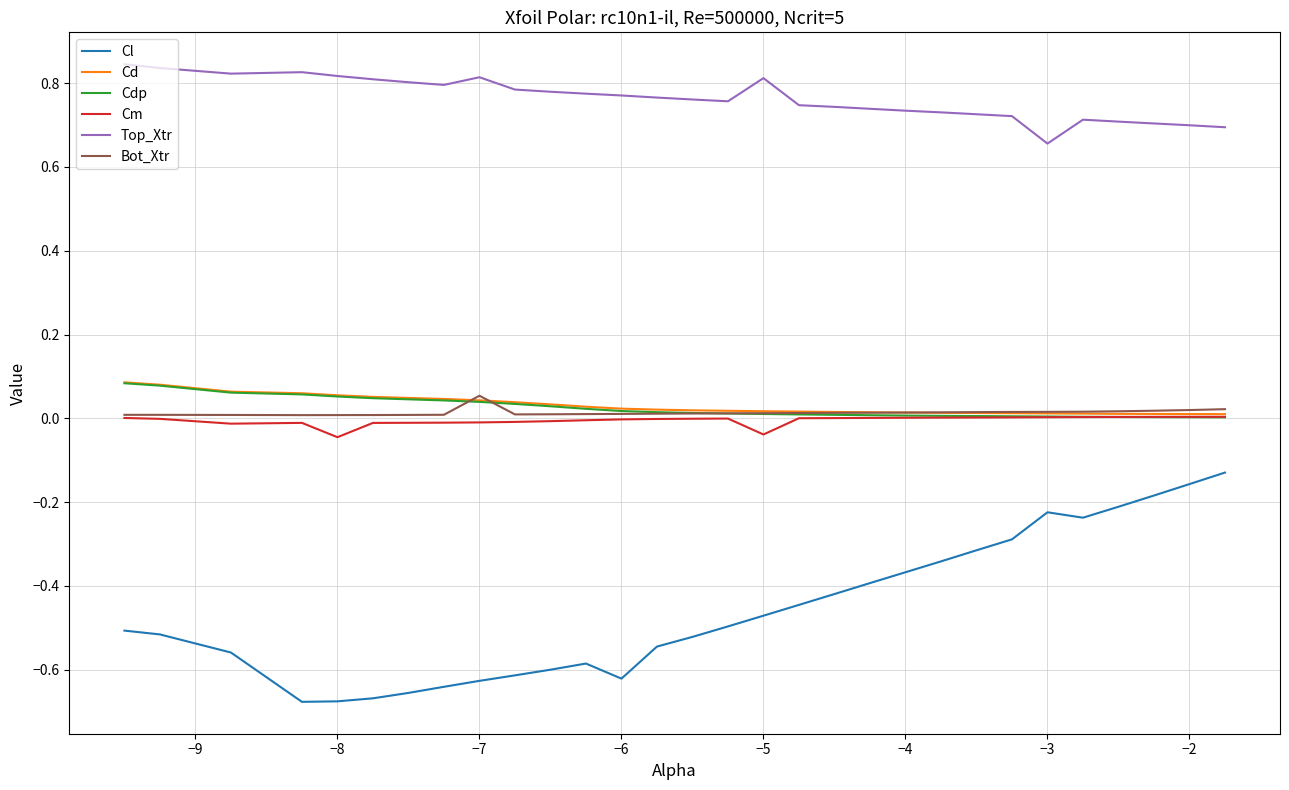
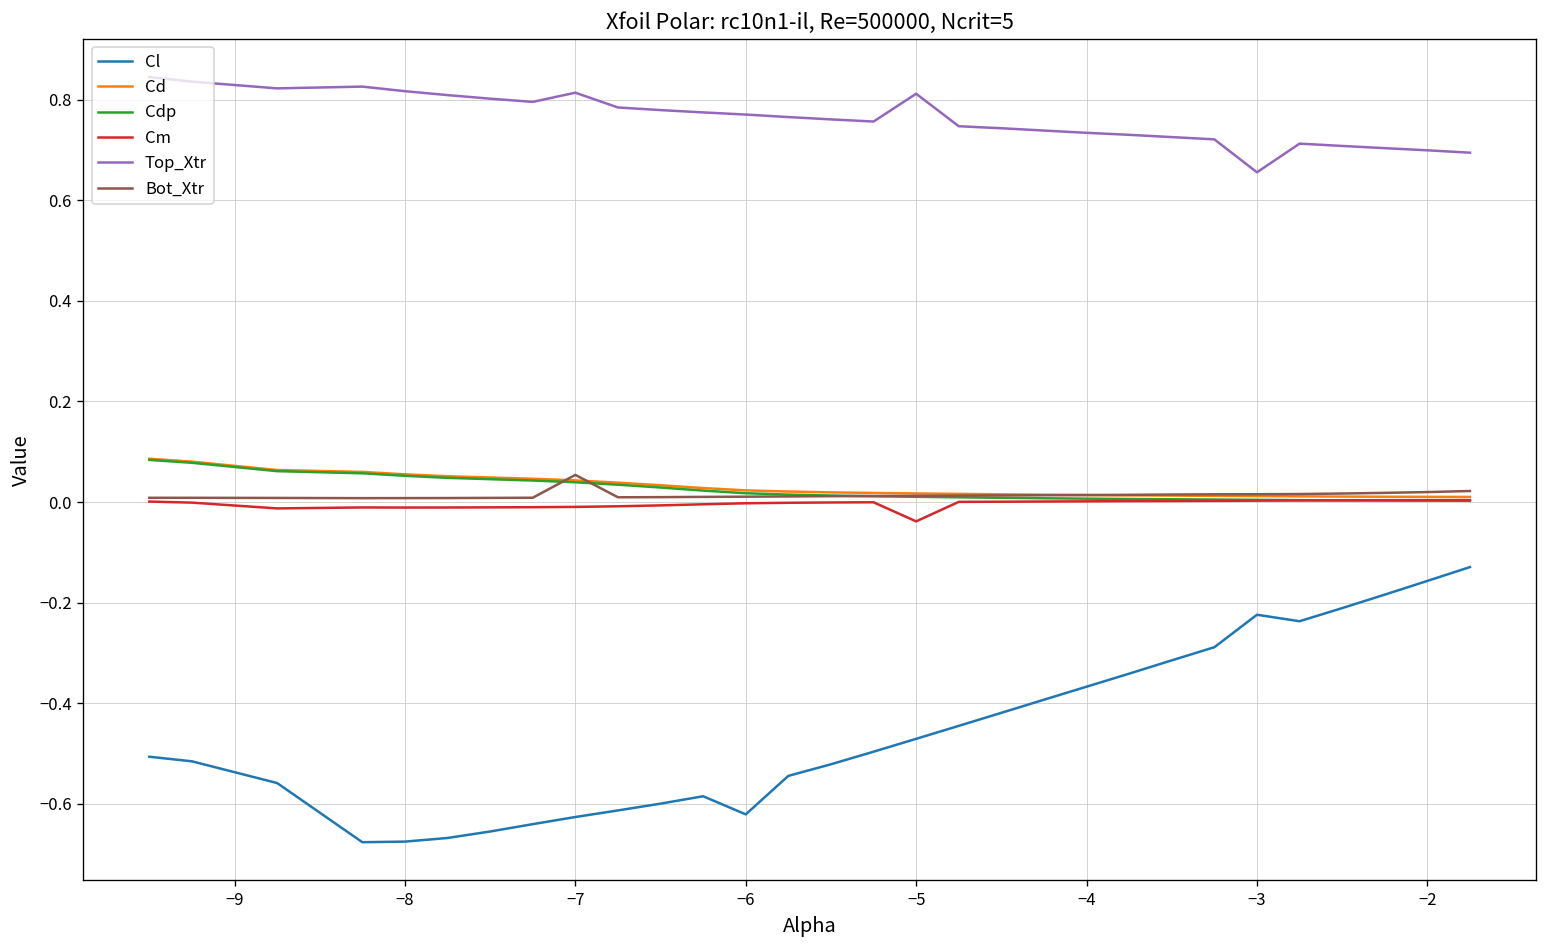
  {
    "Cl": {
      "−8": -0.68,
      "−7": -0.63,
      "−6": -0.62,
      "−5": -0.47,
      "−4": -0.37,
      "−3": -0.22,
      "−2": -0.16
    },
    "Cd": {
      "−2": 0.01
    },
    "Cm": {
-     "−8": -0.05,
+     "−8": -0.01,
      "−7": -0.01,
      "−6": 0.00,
      "−5": -0.04
    },
    "Top_Xtr": {
      "−8": 0.82,
      "−7": 0.81,
      "−6": 0.77,
      "−5": 0.81,
      "−4": 0.73,
      "−3": 0.66,
      "−2": 0.70
    },
    "Bot_Xtr": {
      "−8": 0.01,
      "−7": 0.05,
      "−6": 0.01,
      "−2": 0.02
    }
  }
